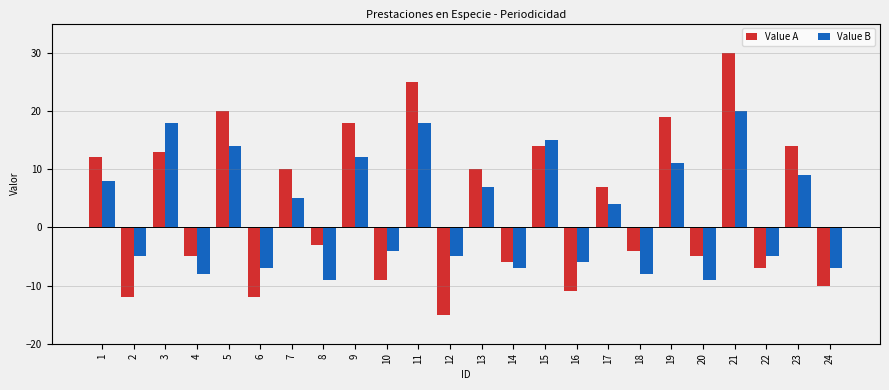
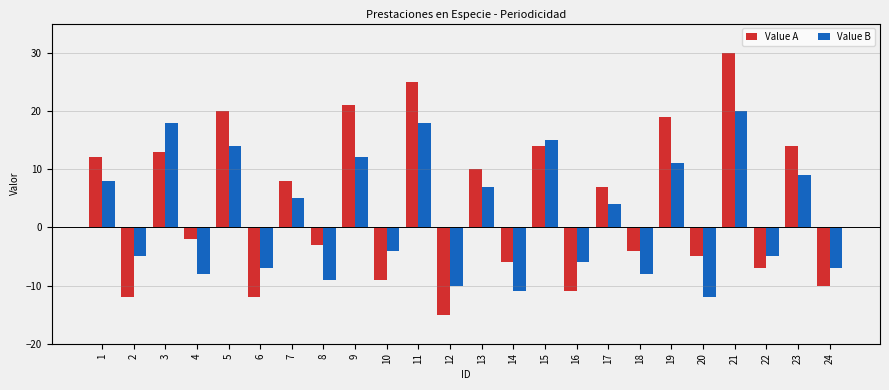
  {
    "Value A": {
      "1": 12,
      "2": -12,
      "3": 13,
-     "4": -5,
+     "4": -2,
      "5": 20,
      "6": -12,
-     "7": 10,
+     "7": 8,
      "8": -3,
-     "9": 18,
+     "9": 21,
      "10": -9,
      "11": 25,
      "12": -15,
      "13": 10,
      "14": -6,
      "15": 14,
      "16": -11,
      "17": 7,
      "18": -4,
      "19": 19,
      "20": -5,
      "21": 30,
      "22": -7,
      "23": 14,
      "24": -10
    },
    "Value B": {
      "1": 8,
      "2": -5,
      "3": 18,
      "4": -8,
      "5": 14,
      "6": -7,
      "7": 5,
      "8": -9,
      "9": 12,
      "10": -4,
      "11": 18,
-     "12": -5,
+     "12": -10,
      "13": 7,
-     "14": -7,
+     "14": -11,
      "15": 15,
      "16": -6,
      "17": 4,
      "18": -8,
      "19": 11,
-     "20": -9,
+     "20": -12,
      "21": 20,
      "22": -5,
      "23": 9,
      "24": -7
    }
  }
